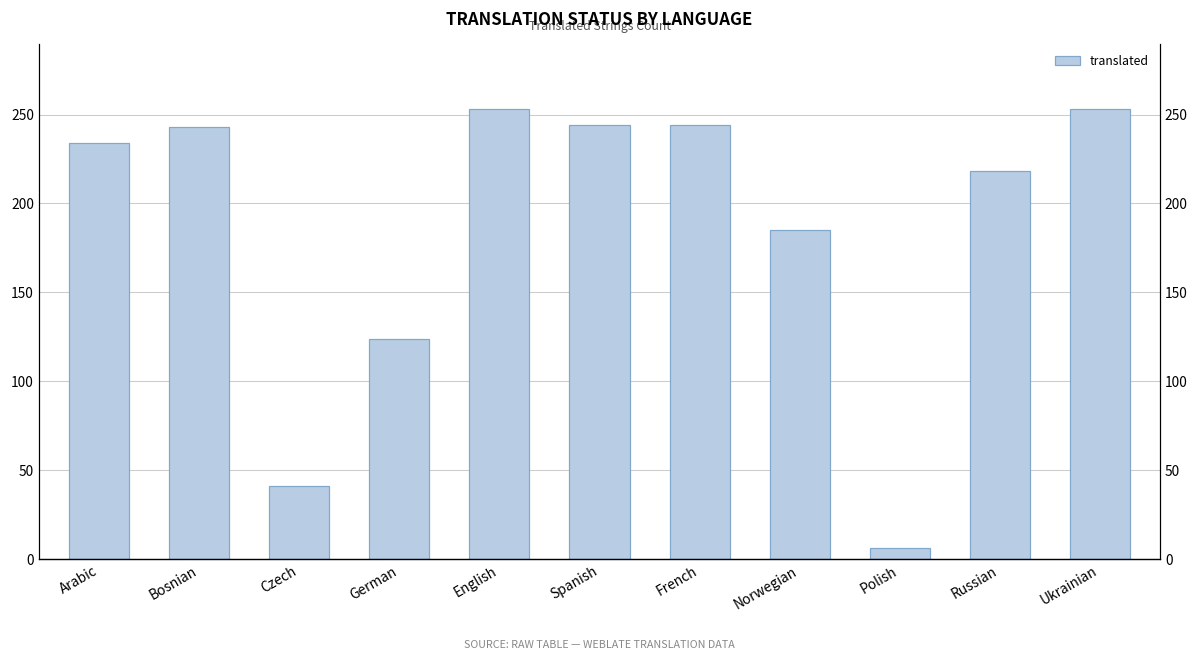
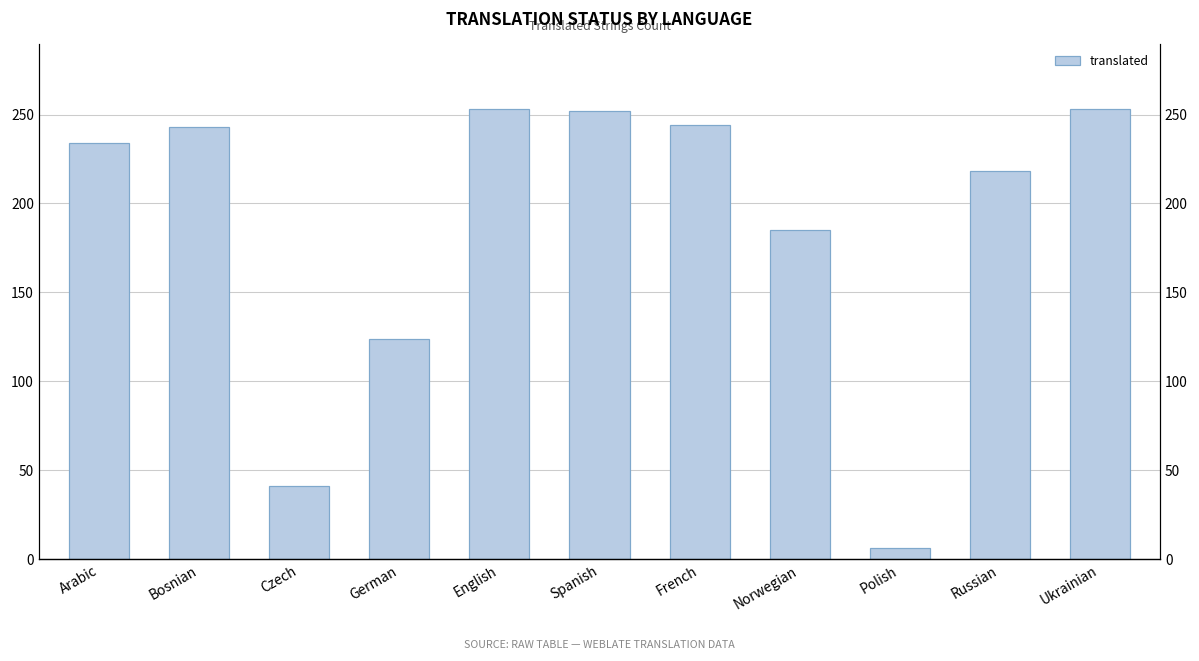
  {
    "Arabic": 234,
    "Bosnian": 243,
    "Czech": 41,
    "German": 124,
    "English": 253,
-   "Spanish": 244,
+   "Spanish": 252,
    "French": 244,
    "Norwegian": 185,
    "Polish": 6,
    "Russian": 218,
    "Ukrainian": 253
  }
